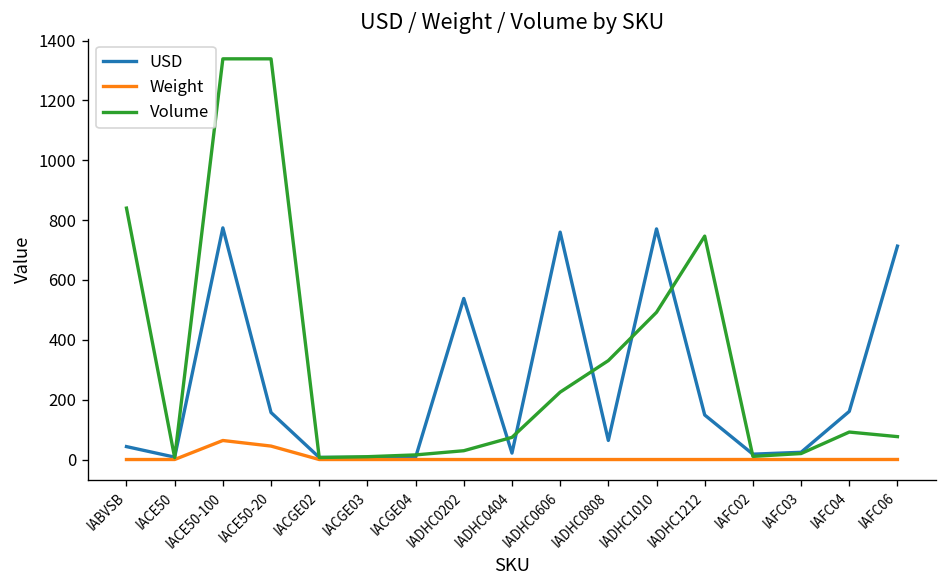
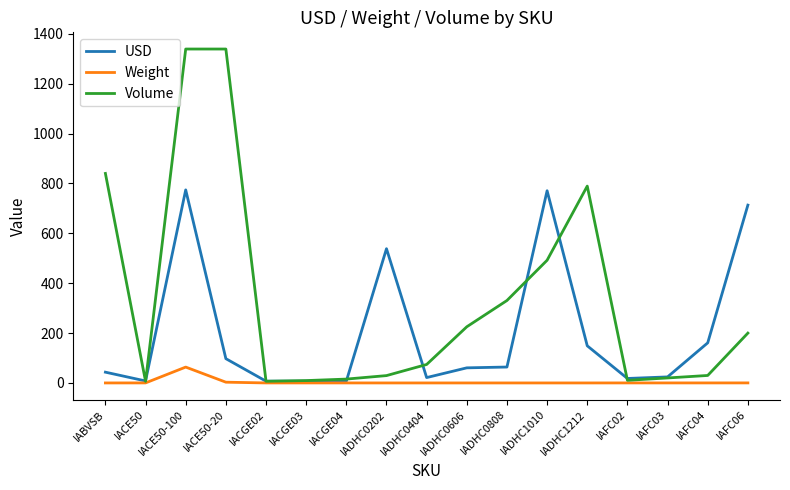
  {
    "USD": {
      "IABVSB": 40,
      "IACE50-100": 770,
-     "IACE50-20": 160,
+     "IACE50-20": 100,
      "IADHC0202": 540,
      "IADHC0404": 20,
-     "IADHC0606": 760,
+     "IADHC0606": 60,
      "IADHC0808": 60,
      "IADHC1010": 770,
      "IADHC1212": 150,
      "IAFC04": 160,
      "IAFC06": 710
    },
    "Weight": {
      "IABVSB": 0,
      "IACE50-100": 60,
-     "IACE50-20": 40,
+     "IACE50-20": 0,
      "IADHC0202": 0,
      "IADHC0404": 0,
      "IADHC0606": 0,
      "IADHC0808": 0,
      "IADHC1010": 0,
      "IADHC1212": 0,
      "IAFC02": 0,
      "IAFC03": 0,
      "IAFC04": 0,
      "IAFC06": 0
    },
    "Volume": {
      "IABVSB": 840,
      "IACE50-100": 1340,
      "IACE50-20": 1340,
      "IADHC0202": 30,
      "IADHC0404": 70,
      "IADHC0606": 230,
      "IADHC0808": 330,
      "IADHC1010": 490,
-     "IADHC1212": 750,
-     "IAFC04": 90,
-     "IAFC06": 80
+     "IADHC1212": 790,
+     "IAFC04": 30,
+     "IAFC06": 200
    }
  }
